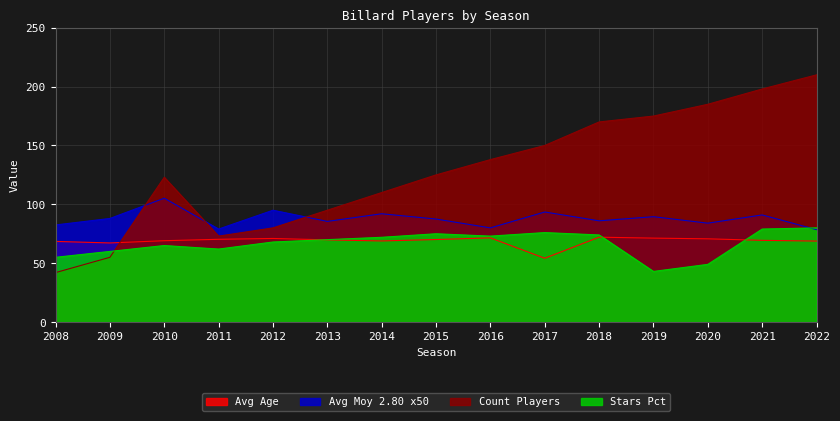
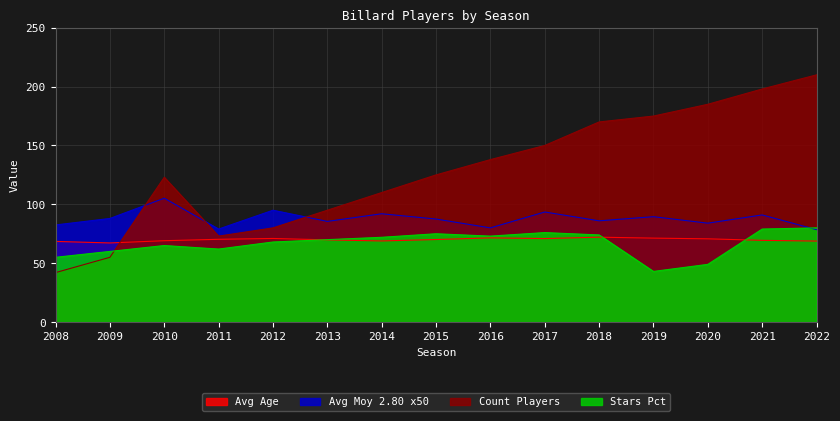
  {
    "Avg Age": {
      "2008": 69,
      "2009": 67,
      "2010": 69,
      "2011": 70,
      "2012": 71,
      "2014": 69,
      "2015": 70,
-     "2017": 54,
+     "2017": 71,
      "2019": 71,
      "2020": 71,
      "2021": 69,
      "2022": 69
    },
    "Avg Moy 2.80 x50": {
      "2008": 83,
      "2009": 88,
      "2010": 105,
      "2011": 79,
      "2012": 95,
      "2013": 86,
      "2014": 92,
      "2015": 88,
      "2016": 80,
      "2017": 94,
      "2018": 86,
      "2019": 90,
      "2020": 84,
      "2021": 91
    },
    "Count Players": {
      "2008": 42,
      "2009": 55,
      "2010": 123,
      "2011": 73,
      "2012": 80,
      "2013": 95,
      "2014": 110,
      "2015": 125,
      "2016": 138,
      "2017": 150,
      "2018": 170,
      "2019": 175,
      "2020": 185,
      "2021": 198,
      "2022": 210
    },
    "Stars Pct": {
      "2008": 55,
      "2009": 60,
      "2010": 65,
      "2011": 62,
      "2012": 68,
      "2014": 72,
      "2015": 75,
      "2017": 76,
      "2019": 43,
      "2020": 49,
      "2021": 79
    }
  }
